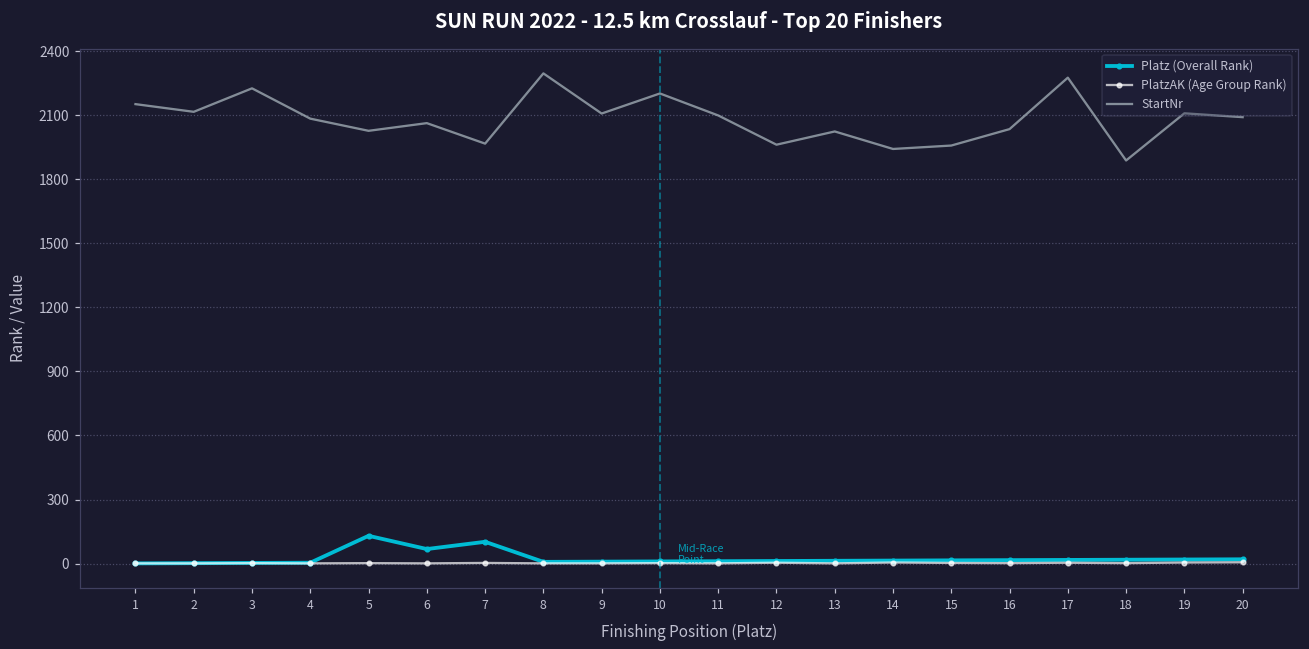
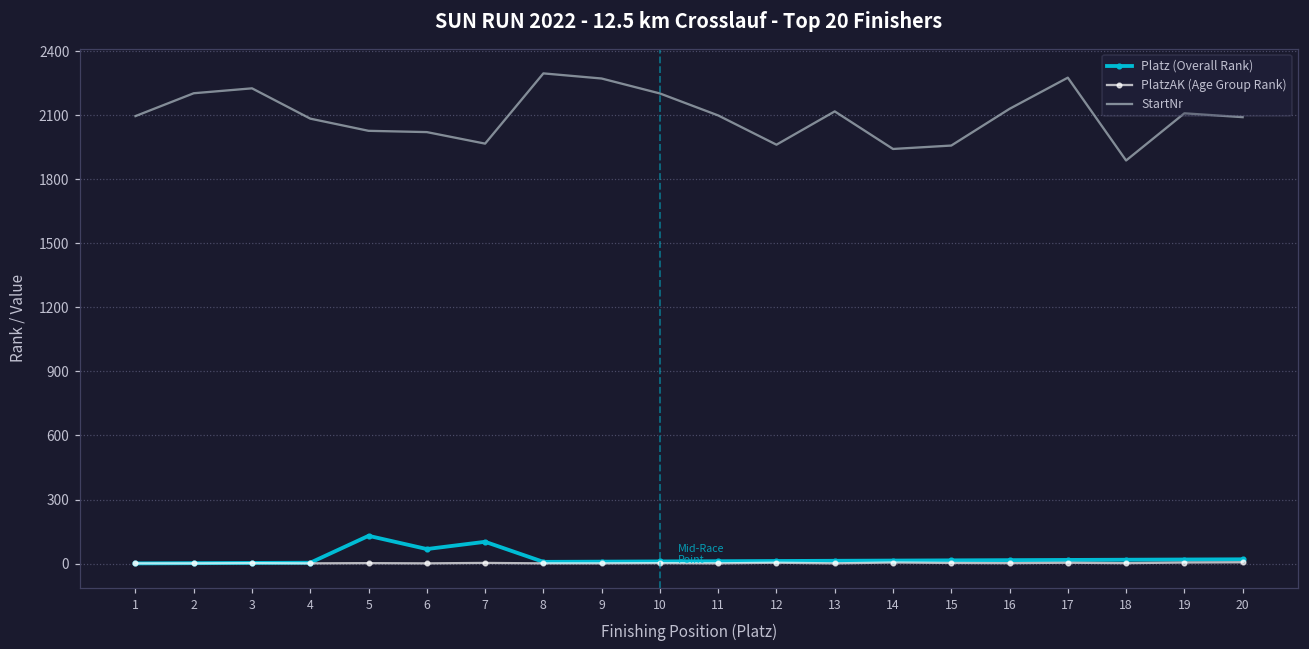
  {
    "Platz (Overall Rank)": {
      "5": 130,
      "6": 70,
      "7": 100,
      "16": 20,
      "17": 20,
      "18": 20,
      "19": 20,
      "20": 20
    },
    "PlatzAK (Age Group Rank)": {
      "5": 0,
      "6": 0,
      "7": 0,
      "16": 0,
      "17": 0,
      "18": 0,
      "19": 10,
      "20": 10
    },
    "StartNr": {
-     "1": 2150,
-     "2": 2120,
+     "1": 2100,
+     "2": 2200,
      "3": 2230,
      "4": 2080,
      "5": 2030,
-     "6": 2060,
+     "6": 2020,
      "7": 1970,
      "8": 2300,
-     "9": 2110,
+     "9": 2270,
      "10": 2200,
      "11": 2100,
      "12": 1960,
-     "13": 2020,
+     "13": 2120,
      "14": 1940,
      "15": 1960,
-     "16": 2040,
+     "16": 2130,
      "17": 2280,
      "18": 1890,
      "19": 2110,
      "20": 2090
    }
  }
